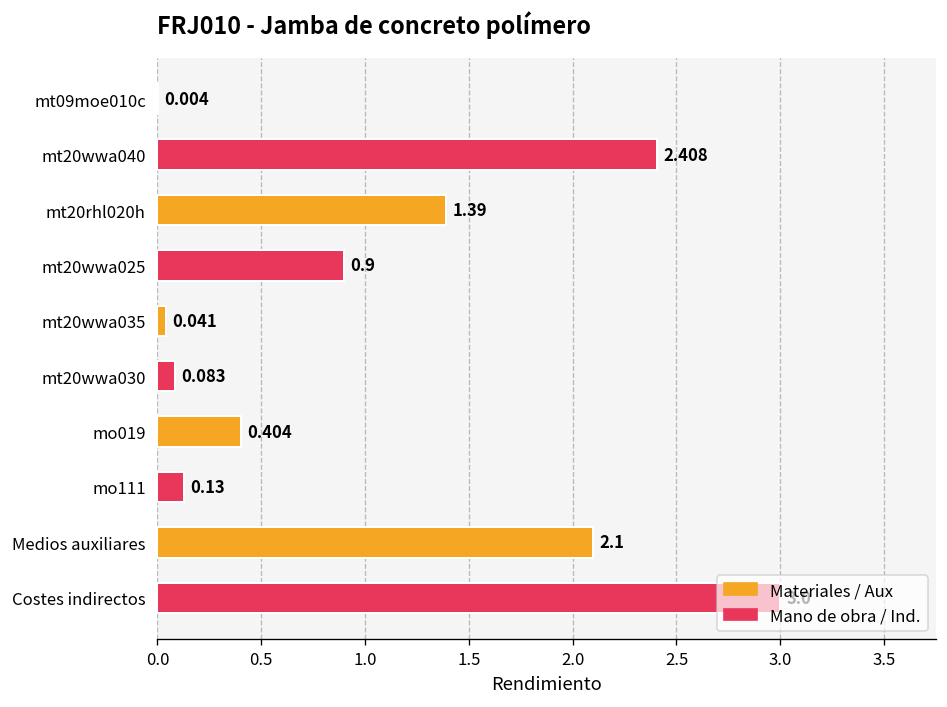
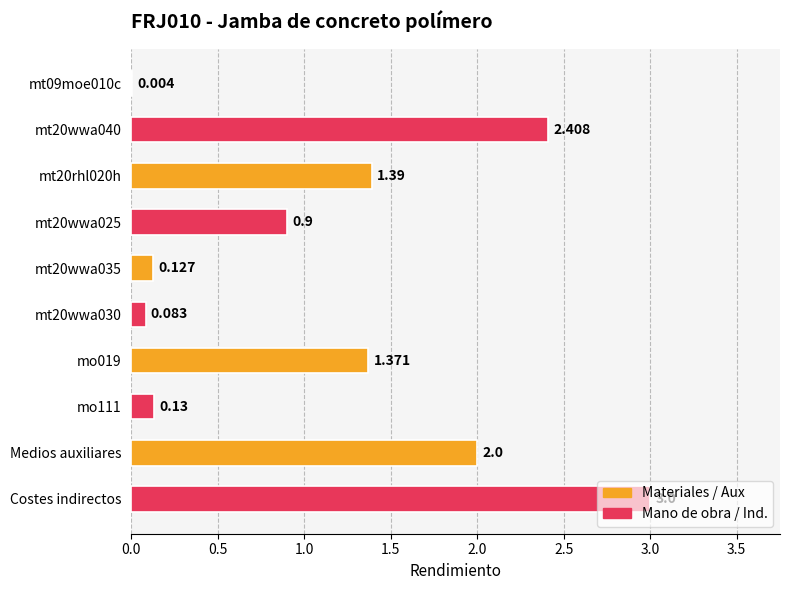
  {
    "mt09moe010c": 0.004,
    "mt20wwa040": 2.408,
    "mt20rhl020h": 1.39,
    "mt20wwa025": 0.9,
-   "mt20wwa035": 0.041,
+   "mt20wwa035": 0.127,
    "mt20wwa030": 0.083,
-   "mo019": 0.404,
+   "mo019": 1.371,
    "mo111": 0.13,
-   "Medios auxiliares": 2.1
+   "Medios auxiliares": 2.0
  }
